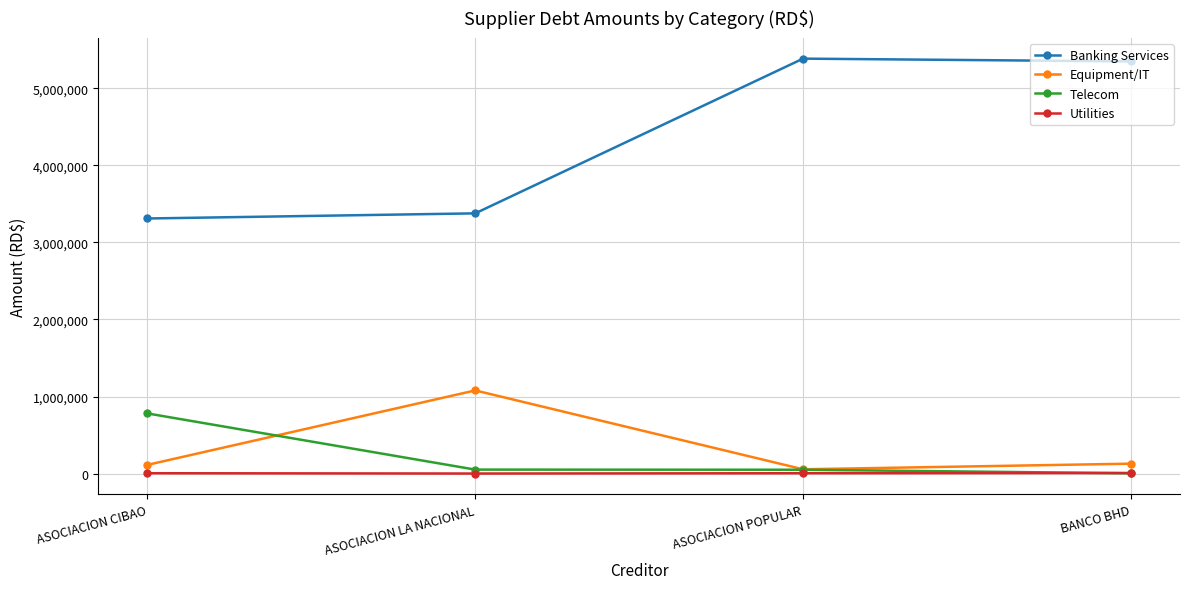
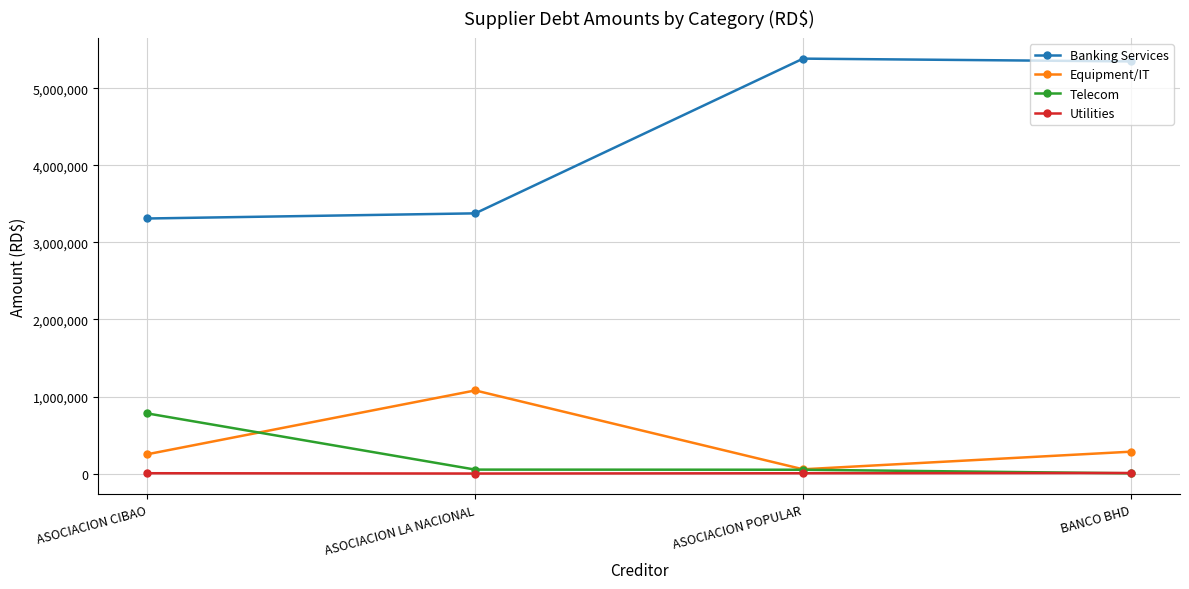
  {
    "Banking Services": {
      "ASOCIACION CIBAO": "3,300,000",
      "ASOCIACION LA NACIONAL": "3,400,000",
      "ASOCIACION POPULAR": "5,400,000"
    },
    "Equipment/IT": {
-     "ASOCIACION CIBAO": "100,000",
+     "ASOCIACION CIBAO": "300,000",
      "ASOCIACION LA NACIONAL": "1,100,000",
-     "BANCO BHD": "100,000"
+     "BANCO BHD": "300,000"
    },
    "Telecom": {
      "ASOCIACION CIBAO": "800,000",
      "ASOCIACION LA NACIONAL": "100,000"
    },
    "Utilities": {
      "ASOCIACION CIBAO": "0",
      "ASOCIACION LA NACIONAL": "0",
      "ASOCIACION POPULAR": "0"
    }
  }
